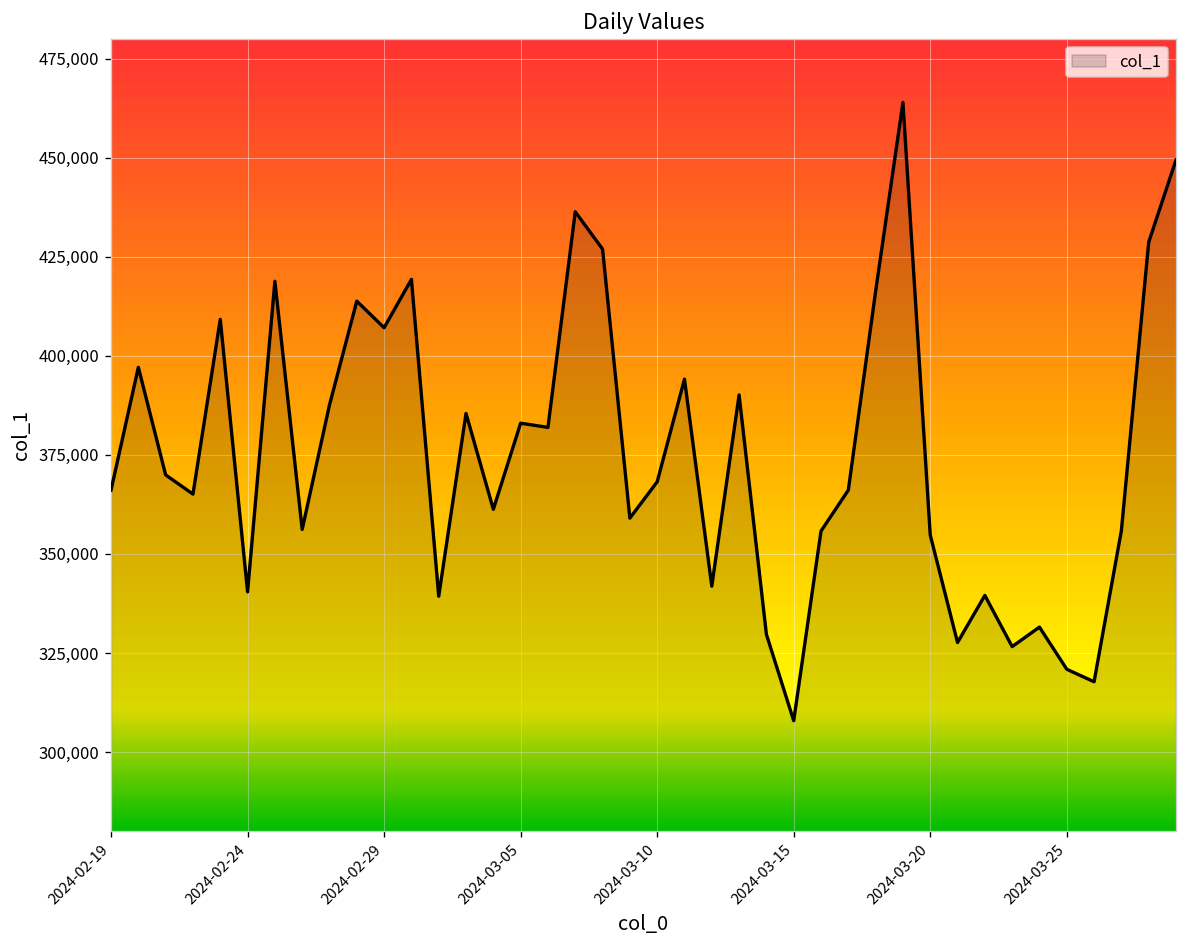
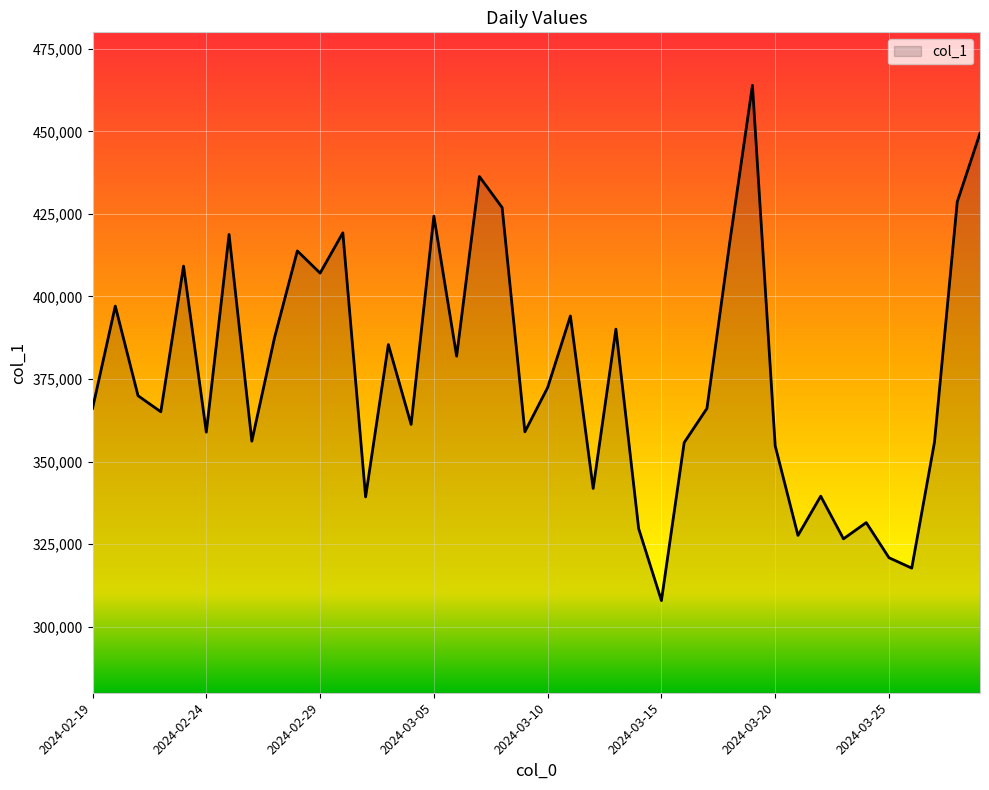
  {
    "2024-02-19": "366,000",
-   "2024-02-24": "340,000",
+   "2024-02-24": "359,000",
    "2024-02-29": "407,000",
-   "2024-03-05": "383,000",
-   "2024-03-10": "368,000",
+   "2024-03-05": "424,000",
+   "2024-03-10": "372,000",
    "2024-03-15": "308,000",
    "2024-03-20": "355,000",
    "2024-03-25": "321,000"
  }
